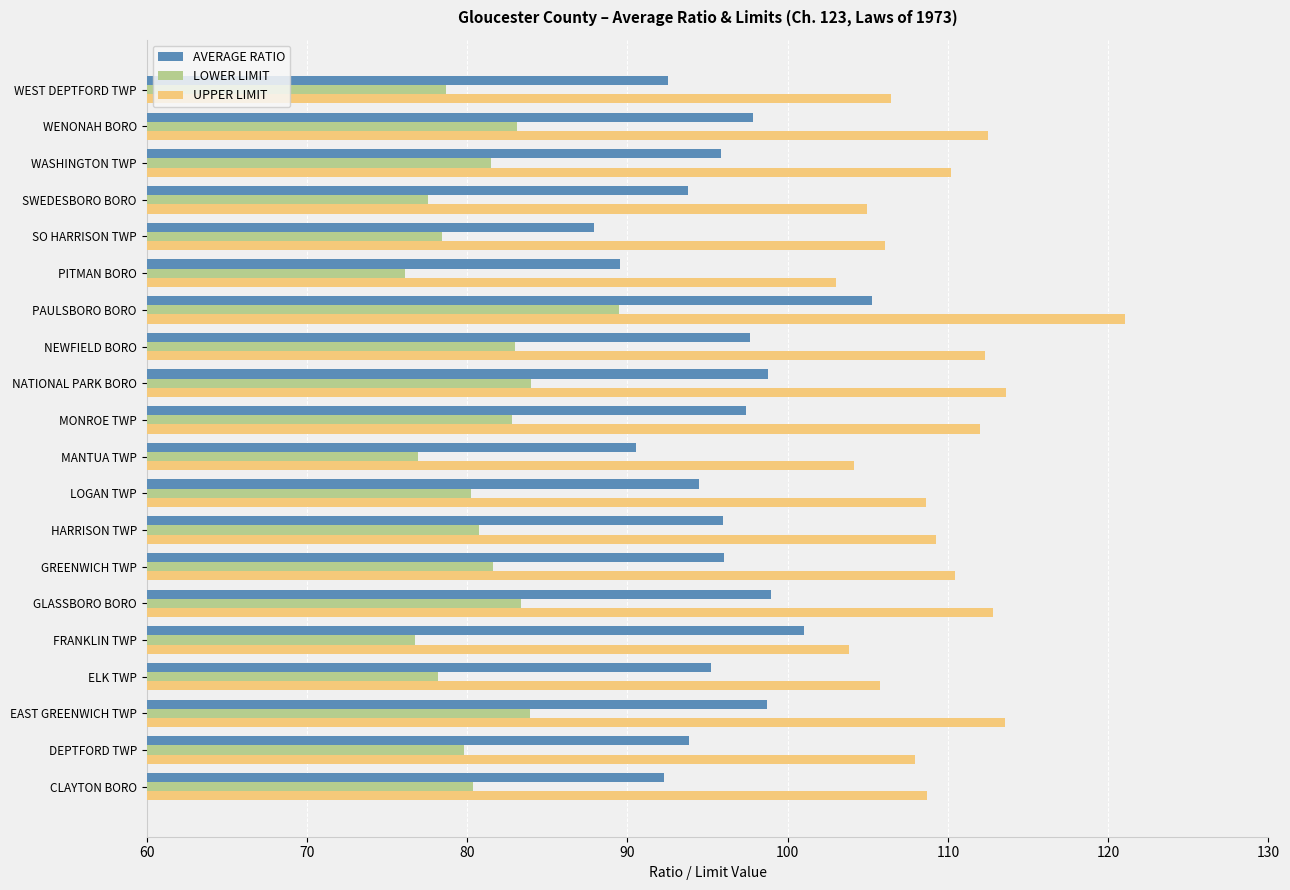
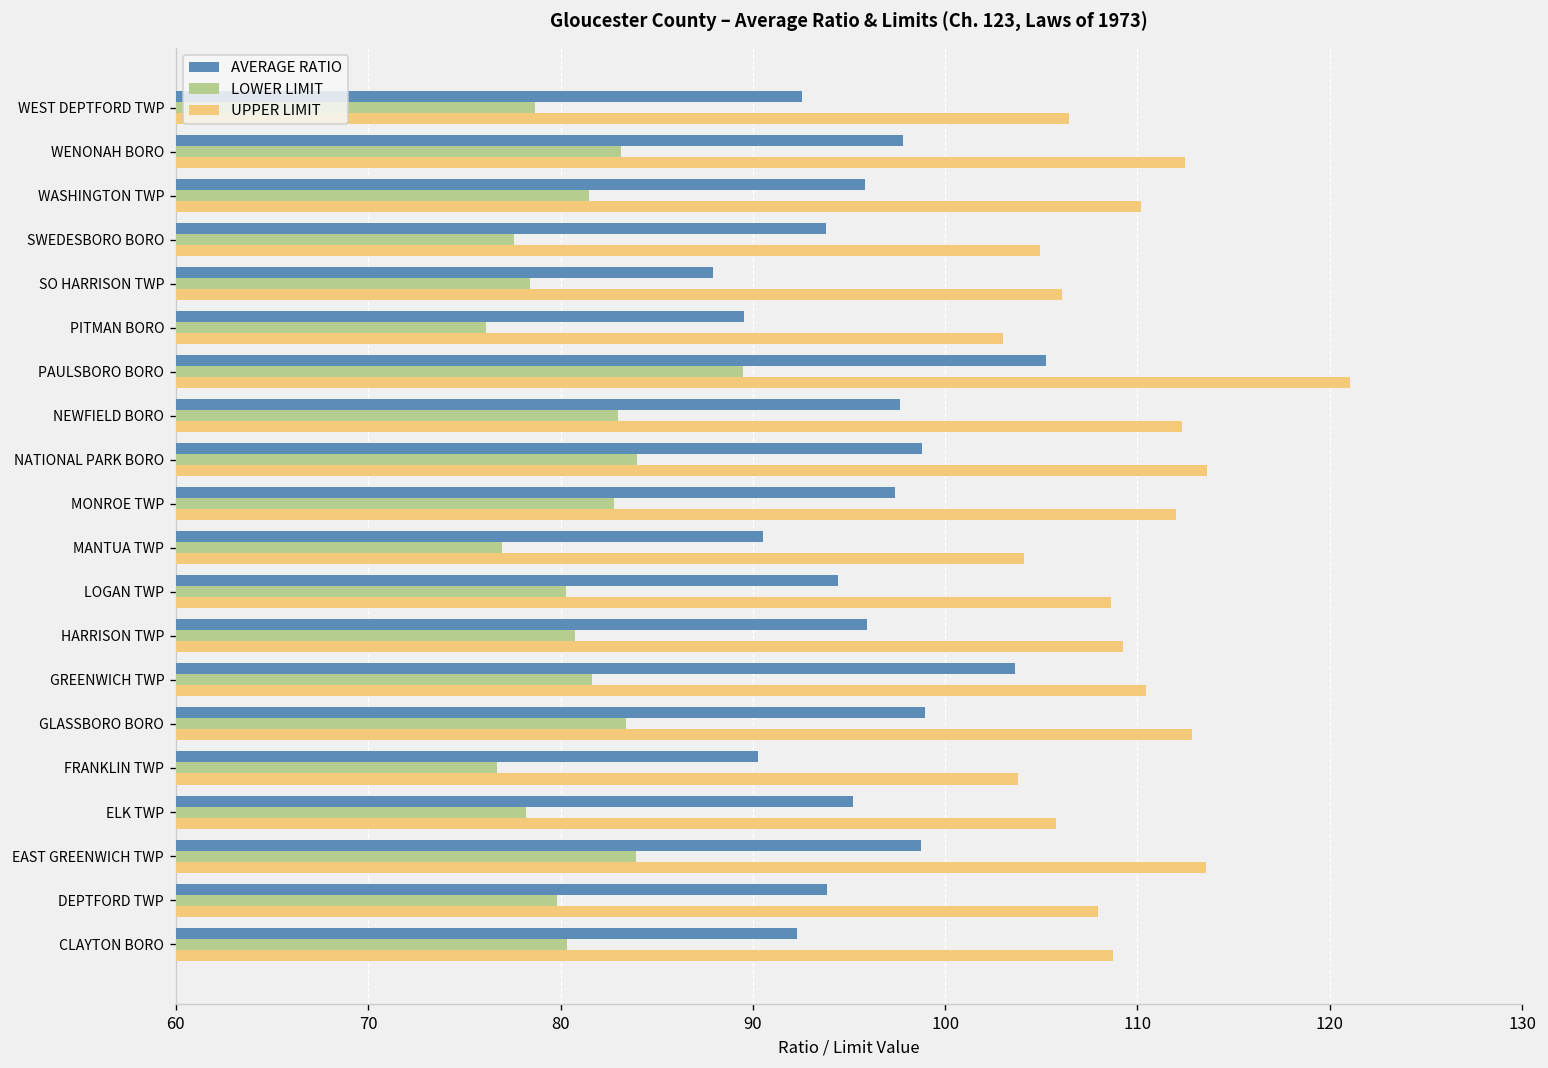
  {
    "AVERAGE RATIO": {
      "WEST DEPTFORD TWP": 92.5,
      "WENONAH BORO": 97.8,
      "WASHINGTON TWP": 95.8,
      "SWEDESBORO BORO": 93.8,
      "SO HARRISON TWP": 87.9,
      "PITMAN BORO": 89.6,
      "PAULSBORO BORO": 105.3,
      "NEWFIELD BORO": 97.7,
      "NATIONAL PARK BORO": 98.8,
      "MONROE TWP": 97.4,
      "MANTUA TWP": 90.5,
      "LOGAN TWP": 94.4,
      "HARRISON TWP": 96.0,
-     "GREENWICH TWP": 96.1,
+     "GREENWICH TWP": 103.6,
      "GLASSBORO BORO": 99.0,
-     "FRANKLIN TWP": 101.0,
+     "FRANKLIN TWP": 90.3,
      "ELK TWP": 95.2,
      "EAST GREENWICH TWP": 98.7,
      "DEPTFORD TWP": 93.9,
      "CLAYTON BORO": 92.3
    },
    "LOWER LIMIT": {
      "WEST DEPTFORD TWP": 78.7,
      "WENONAH BORO": 83.1,
      "WASHINGTON TWP": 81.5,
      "SWEDESBORO BORO": 77.6,
      "SO HARRISON TWP": 78.4,
      "PITMAN BORO": 76.1,
      "PAULSBORO BORO": 89.5,
      "NEWFIELD BORO": 83.0,
      "NATIONAL PARK BORO": 84.0,
      "MONROE TWP": 82.8,
      "MANTUA TWP": 77.0,
      "LOGAN TWP": 80.3,
      "HARRISON TWP": 80.8,
      "GREENWICH TWP": 81.6,
      "GLASSBORO BORO": 83.4,
      "FRANKLIN TWP": 76.7,
      "ELK TWP": 78.2,
      "EAST GREENWICH TWP": 83.9,
      "DEPTFORD TWP": 79.8,
      "CLAYTON BORO": 80.4
    },
    "UPPER LIMIT": {
      "WEST DEPTFORD TWP": 106.4,
      "WENONAH BORO": 112.5,
      "WASHINGTON TWP": 110.2,
      "SWEDESBORO BORO": 105.0,
      "SO HARRISON TWP": 106.1,
      "PITMAN BORO": 103.0,
      "PAULSBORO BORO": 121.1,
      "NEWFIELD BORO": 112.3,
      "NATIONAL PARK BORO": 113.6,
      "MONROE TWP": 112.0,
      "MANTUA TWP": 104.1,
      "LOGAN TWP": 108.6,
      "HARRISON TWP": 109.3,
      "GREENWICH TWP": 110.5,
      "GLASSBORO BORO": 112.8,
      "FRANKLIN TWP": 103.8,
      "ELK TWP": 105.8,
      "EAST GREENWICH TWP": 113.6,
      "DEPTFORD TWP": 108.0,
      "CLAYTON BORO": 108.7
    }
  }
